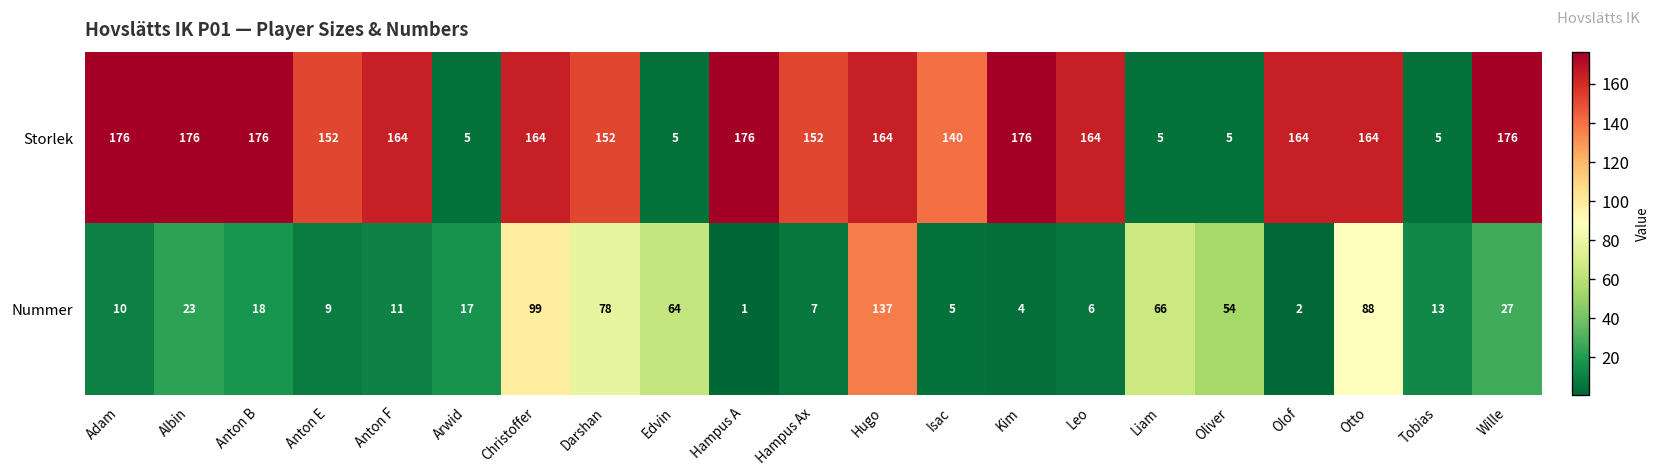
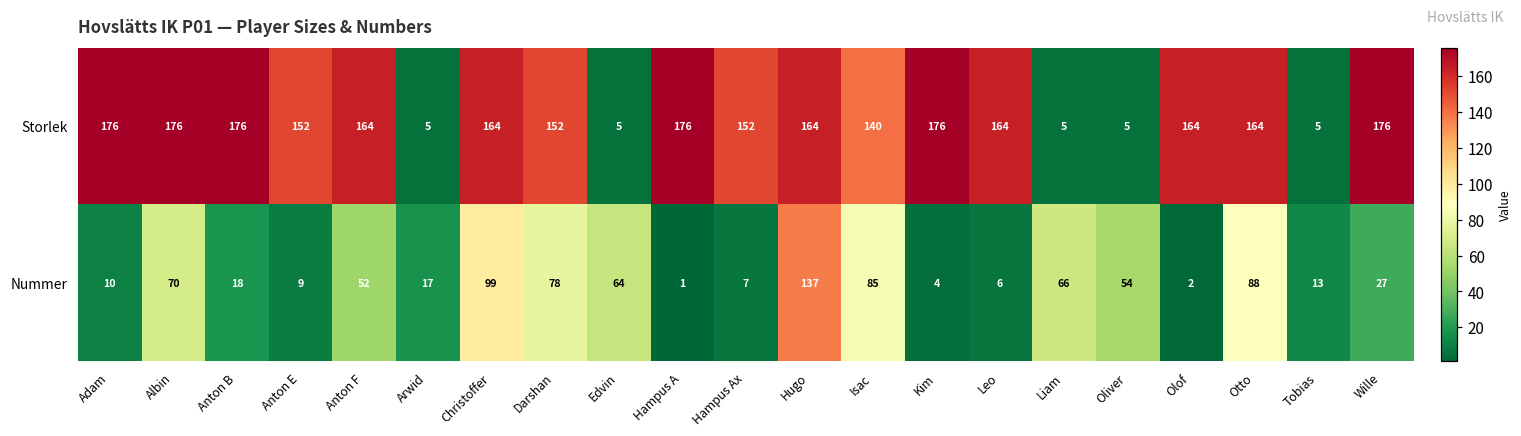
  {
    "Storlek": {
      "Adam": 176,
      "Albin": 176,
      "Anton B": 176,
      "Anton E": 152,
      "Anton F": 164,
      "Arwid": 5,
      "Christoffer": 164,
      "Darshan": 152,
      "Edvin": 5,
      "Hampus A": 176,
      "Hampus Ax": 152,
      "Hugo": 164,
      "Isac": 140,
      "Kim": 176,
      "Leo": 164,
      "Liam": 5,
      "Oliver": 5,
      "Olof": 164,
      "Otto": 164,
      "Tobias": 5,
      "Wille": 176
    },
    "Nummer": {
      "Adam": 10,
-     "Albin": 23,
+     "Albin": 70,
      "Anton B": 18,
      "Anton E": 9,
-     "Anton F": 11,
+     "Anton F": 52,
      "Arwid": 17,
      "Christoffer": 99,
      "Darshan": 78,
      "Edvin": 64,
      "Hampus A": 1,
      "Hampus Ax": 7,
      "Hugo": 137,
-     "Isac": 5,
+     "Isac": 85,
      "Kim": 4,
      "Leo": 6,
      "Liam": 66,
      "Oliver": 54,
      "Olof": 2,
      "Otto": 88,
      "Tobias": 13,
      "Wille": 27
    }
  }
